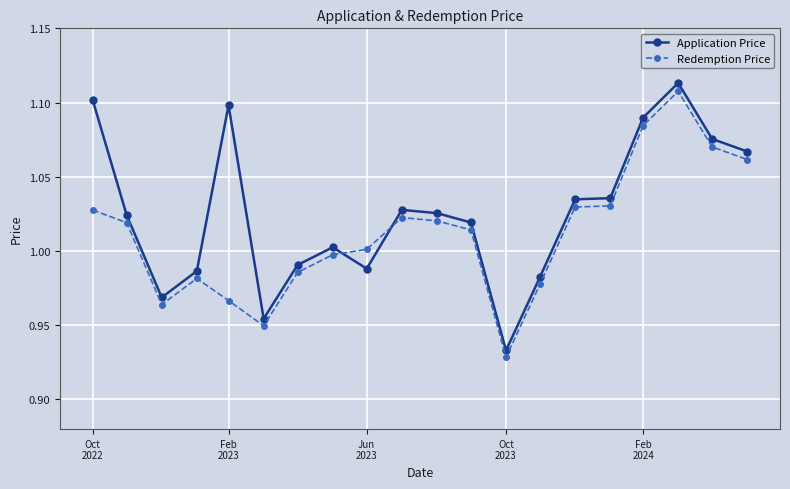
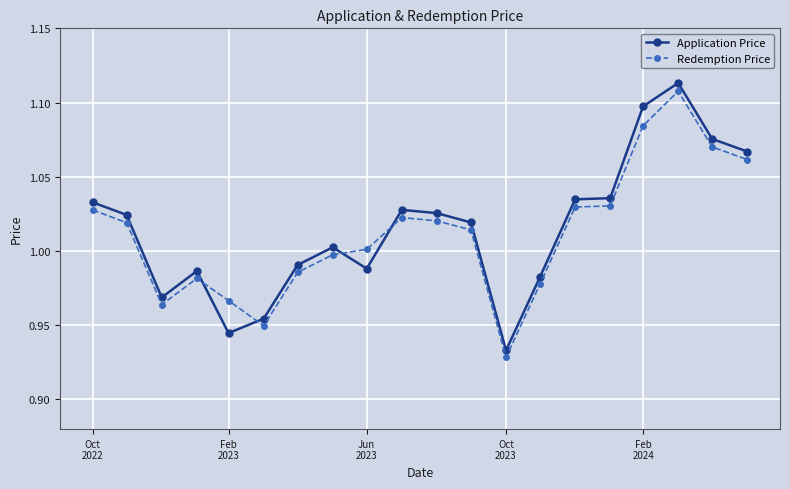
  {
    "Application Price": {
-     "Oct 2022": 1.102,
-     "Feb 2023": 1.098,
+     "Oct 2022": 1.033,
+     "Feb 2023": 0.945,
      "Jun 2023": 0.988,
      "Oct 2023": 0.933,
-     "Feb 2024": 1.090
+     "Feb 2024": 1.097
    },
    "Redemption Price": {
      "Oct 2022": 1.028,
      "Feb 2023": 0.967,
      "Jun 2023": 1.001,
      "Oct 2023": 0.928,
      "Feb 2024": 1.084
    }
  }
